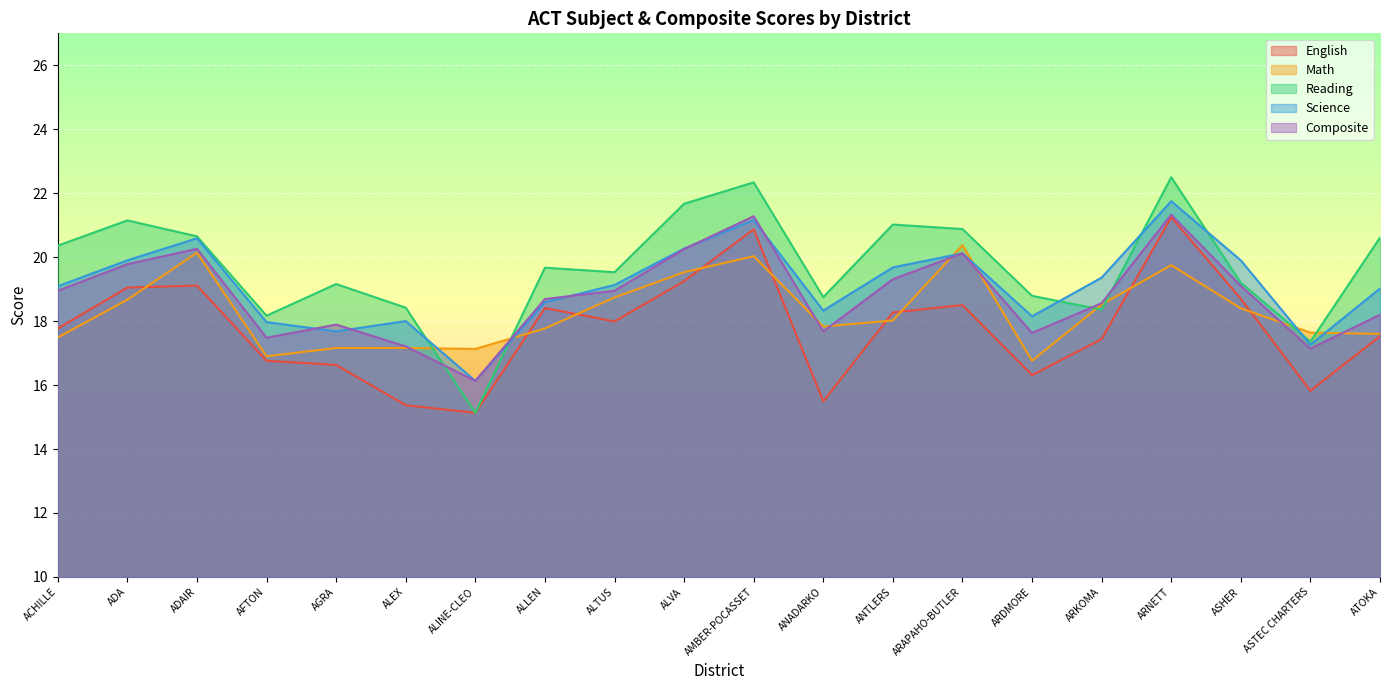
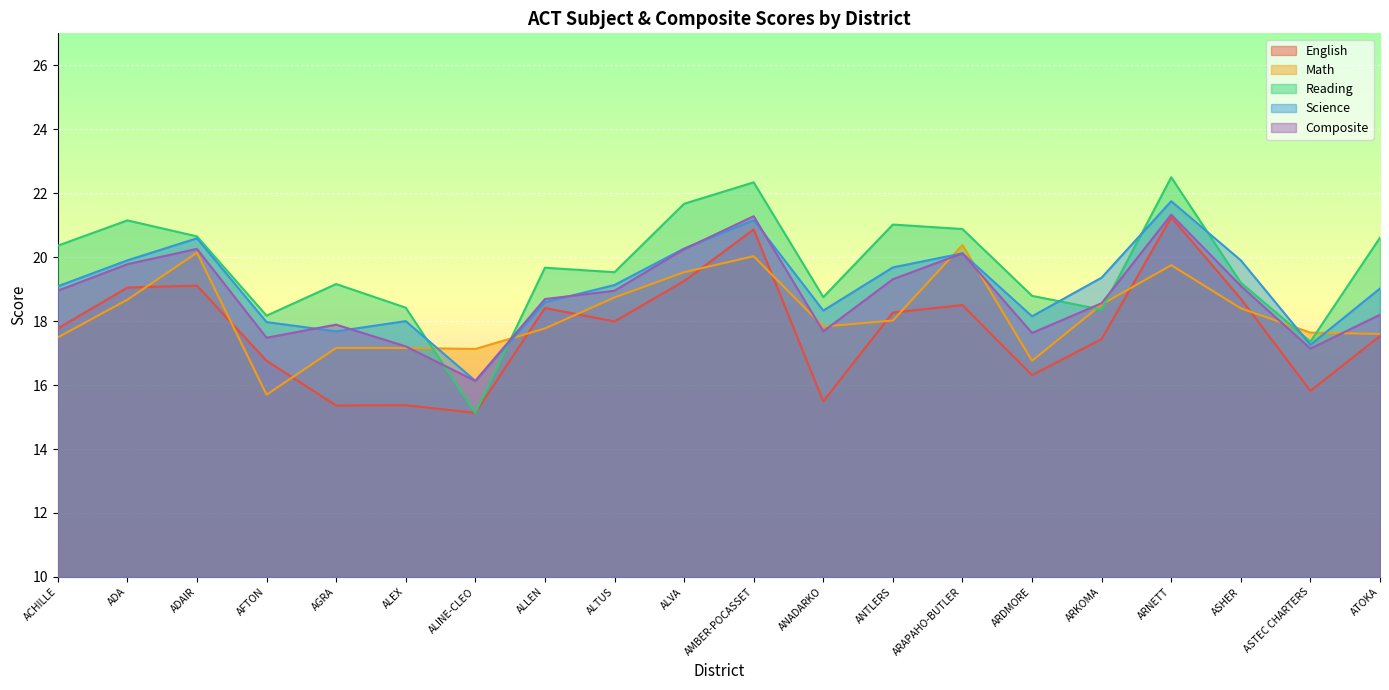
  {
    "English": {
      "ACHILLE": 17.8,
      "ADA": 19.1,
      "ADAIR": 19.1,
      "AFTON": 16.8,
-     "AGRA": 16.6,
+     "AGRA": 15.4,
      "ALEX": 15.4,
      "ALLEN": 18.4,
      "ALTUS": 18.0,
      "ALVA": 19.3,
      "AMBER-POCASSET": 20.9,
      "ANADARKO": 15.5,
      "ANTLERS": 18.3,
      "ARAPAHO-BUTLER": 18.5,
      "ARDMORE": 16.3,
      "ARKOMA": 17.4,
      "ARNETT": 21.3,
      "ASHER": 18.7,
      "ASTEC CHARTERS": 15.8
    },
    "Math": {
      "ACHILLE": 17.5,
      "ADA": 18.7,
      "ADAIR": 20.1,
-     "AFTON": 16.9,
+     "AFTON": 15.7,
      "AGRA": 17.2,
      "ALINE-CLEO": 17.1,
      "ALLEN": 17.8,
      "ALTUS": 18.7,
      "ALVA": 19.5,
      "AMBER-POCASSET": 20.0,
      "ANADARKO": 17.8,
      "ANTLERS": 18.0,
      "ARAPAHO-BUTLER": 20.4,
      "ARDMORE": 16.8,
      "ARNETT": 19.8,
      "ASHER": 18.4,
      "ASTEC CHARTERS": 17.6
    },
    "Reading": {
      "ACHILLE": 20.4,
      "ADA": 21.2,
      "AFTON": 18.2,
      "AGRA": 19.2,
      "ALEX": 18.4,
      "ALLEN": 19.7,
      "ALTUS": 19.5,
      "ALVA": 21.7,
      "AMBER-POCASSET": 22.3,
      "ANADARKO": 18.8,
      "ANTLERS": 21.0,
      "ARAPAHO-BUTLER": 20.9,
      "ARDMORE": 18.8,
      "ARKOMA": 18.4,
      "ARNETT": 22.5,
      "ASHER": 19.2,
      "ASTEC CHARTERS": 17.4,
      "ATOKA": 20.6
    },
    "Science": {
      "ACHILLE": 19.1,
      "ADA": 19.9,
      "AFTON": 18.0,
      "AGRA": 17.7,
      "ALEX": 18.0,
      "ALLEN": 18.6,
      "ALTUS": 19.1,
      "AMBER-POCASSET": 21.2,
      "ANADARKO": 18.3,
      "ANTLERS": 19.7,
      "ARDMORE": 18.2,
      "ARKOMA": 19.4,
      "ARNETT": 21.8,
      "ASHER": 19.9,
      "ASTEC CHARTERS": 17.3,
      "ATOKA": 19.0
    },
    "Composite": {
      "ACHILLE": 19.0,
      "ADA": 19.8,
      "ADAIR": 20.3,
      "AFTON": 17.5,
      "AGRA": 17.9,
      "ALLEN": 18.7,
      "ALTUS": 19.0,
      "AMBER-POCASSET": 21.3,
      "ANADARKO": 17.7,
      "ANTLERS": 19.3,
      "ARDMORE": 17.6,
      "ARNETT": 21.3,
      "ASHER": 19.1,
      "ASTEC CHARTERS": 17.1,
      "ATOKA": 18.2
    }
  }
